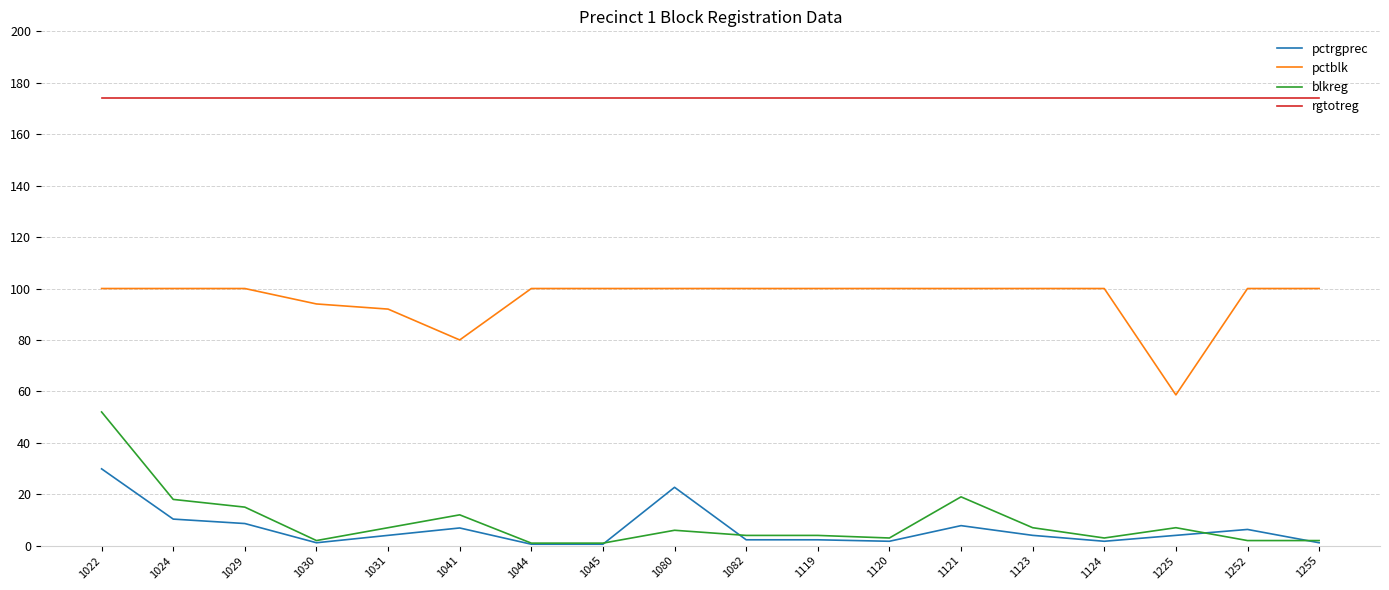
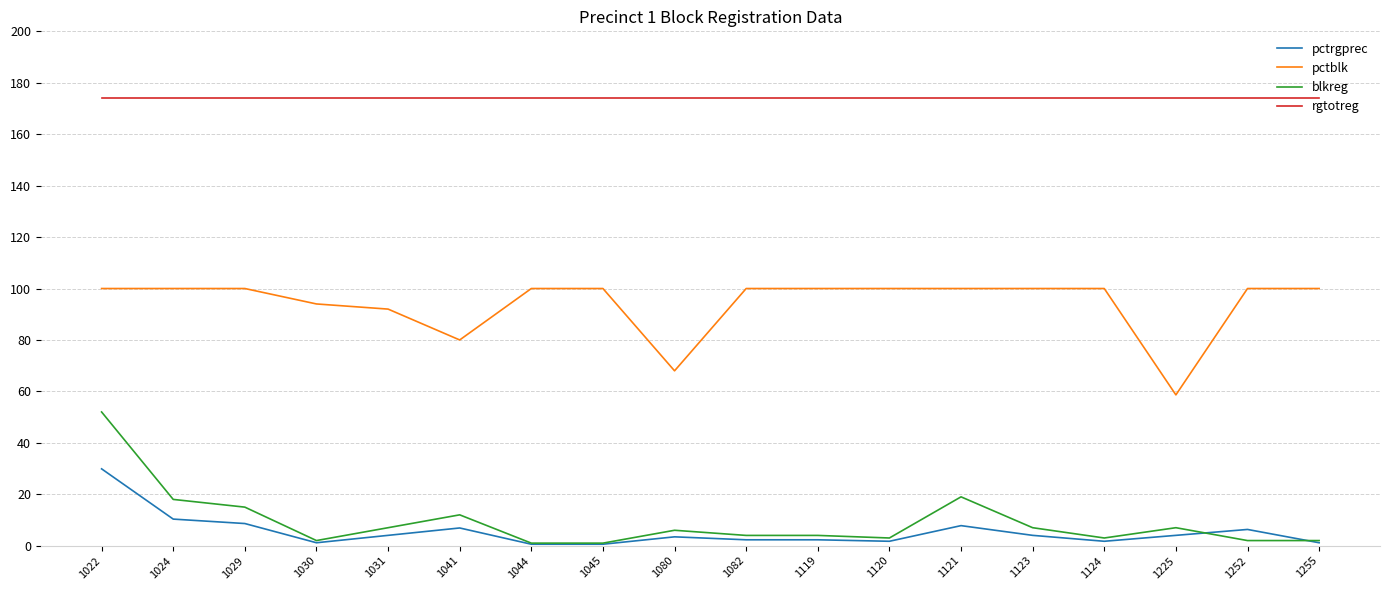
  {
    "pctrgprec": {
      "1022": 30,
      "1024": 10,
      "1029": 9,
      "1031": 4,
      "1041": 7,
-     "1080": 23,
+     "1080": 3,
      "1082": 2,
      "1119": 2,
      "1120": 2,
      "1121": 8,
      "1123": 4,
      "1124": 2,
      "1225": 4,
      "1252": 6
    },
    "pctblk": {
      "1022": 100,
      "1024": 100,
      "1029": 100,
      "1030": 94,
      "1031": 92,
      "1041": 80,
      "1044": 100,
      "1045": 100,
-     "1080": 100,
+     "1080": 68,
      "1082": 100,
      "1119": 100,
      "1120": 100,
      "1121": 100,
      "1123": 100,
      "1124": 100,
      "1225": 59,
      "1252": 100,
      "1255": 100
    },
    "blkreg": {
      "1022": 52,
      "1024": 18,
      "1029": 15,
      "1031": 7,
      "1041": 12,
      "1080": 6,
      "1082": 4,
      "1119": 4,
      "1120": 3,
      "1121": 19,
      "1123": 7,
      "1124": 3,
      "1225": 7,
      "1252": 2
    },
    "rgtotreg": {
      "1022": 174,
      "1024": 174,
      "1029": 174,
      "1030": 174,
      "1031": 174,
      "1041": 174,
      "1044": 174,
      "1045": 174,
      "1080": 174,
      "1082": 174,
      "1119": 174,
      "1120": 174,
      "1121": 174,
      "1123": 174,
      "1124": 174,
      "1225": 174,
      "1252": 174,
      "1255": 174
    }
  }
